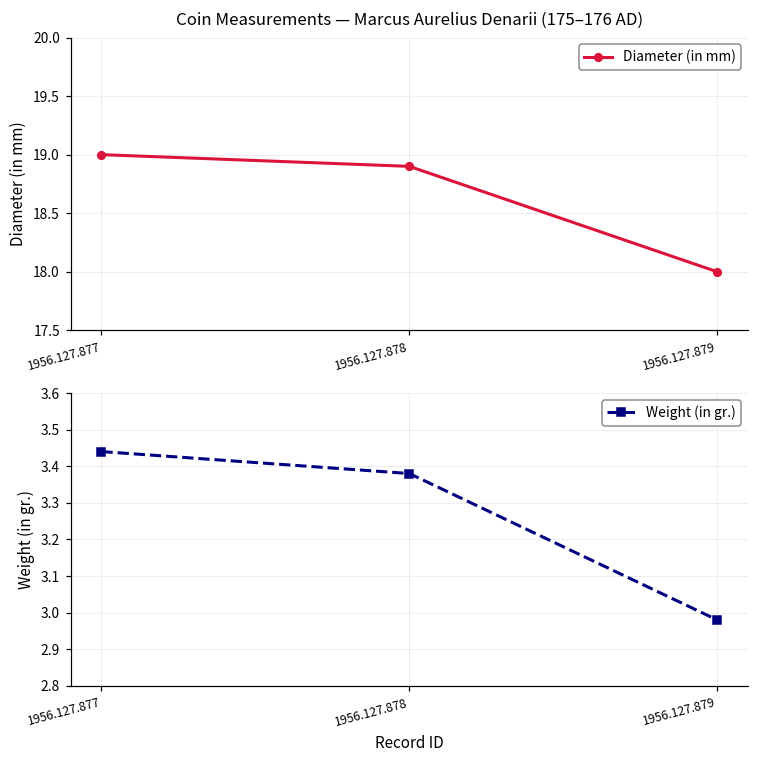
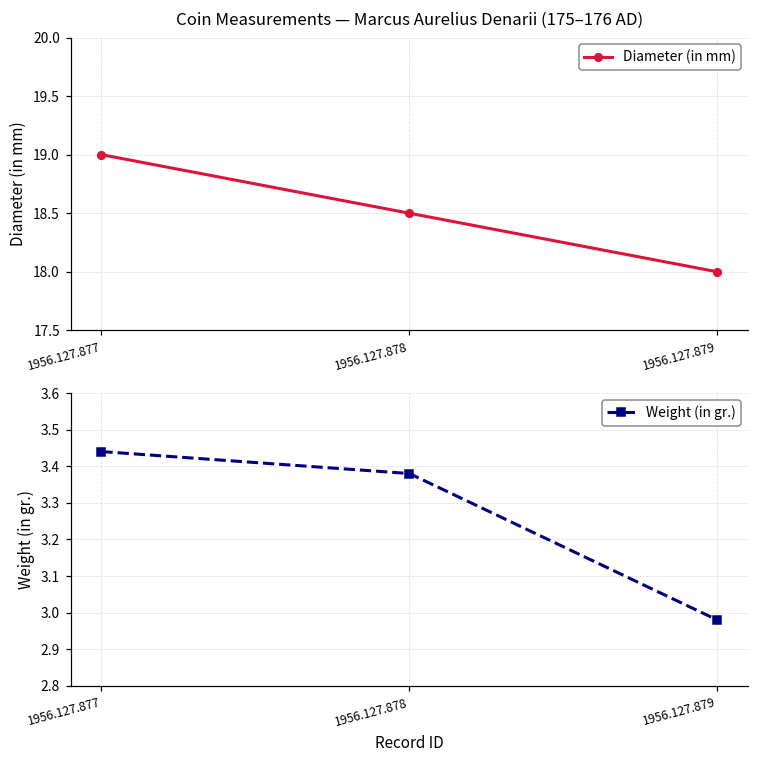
  {
    "Coin Measurements — Marcus Aurelius Denarii (175–176 AD)": {
      "1956.127.877": 19.0,
-     "1956.127.878": 18.9,
+     "1956.127.878": 18.5,
      "1956.127.879": 18.0
    }
  }
